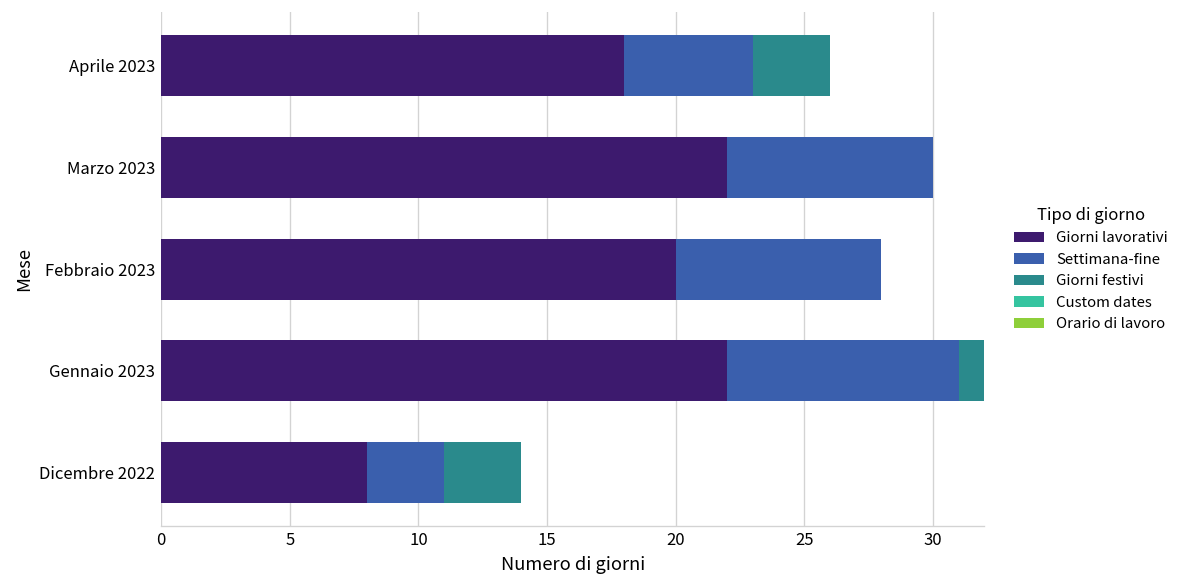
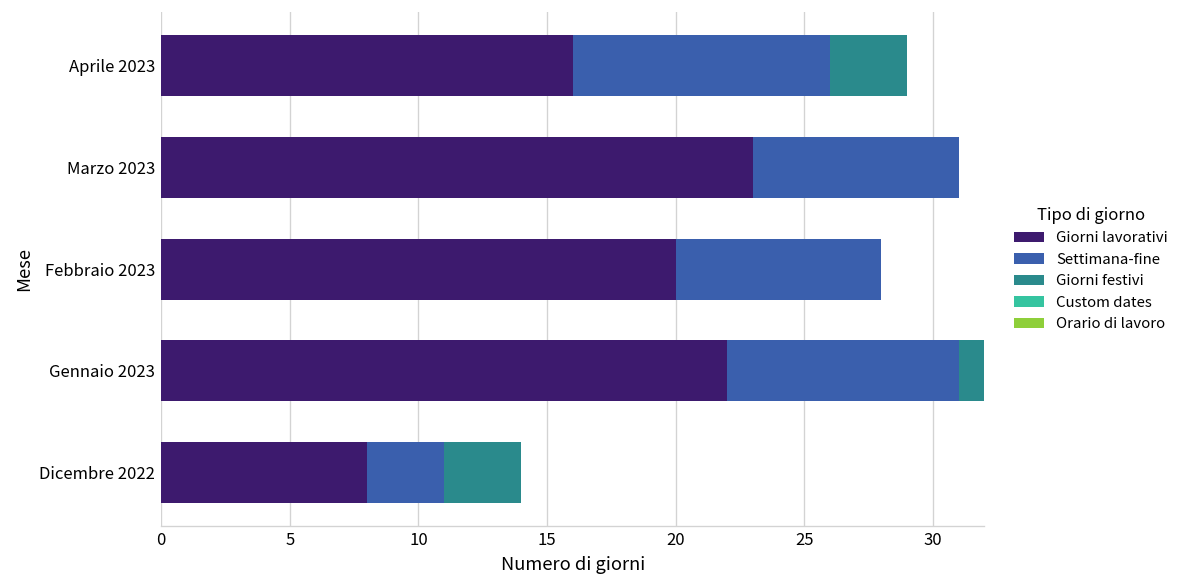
  {
    "Giorni lavorativi": {
-     "Aprile 2023": 18,
-     "Marzo 2023": 22,
+     "Aprile 2023": 16,
+     "Marzo 2023": 23,
      "Febbraio 2023": 20,
      "Gennaio 2023": 22,
      "Dicembre 2022": 8
    },
    "Settimana-fine": {
-     "Aprile 2023": 5,
+     "Aprile 2023": 10,
      "Marzo 2023": 8,
      "Febbraio 2023": 8,
      "Gennaio 2023": 9,
      "Dicembre 2022": 3
    },
    "Orario di lavoro": {
      "Marzo 2023": 0,
      "Febbraio 2023": 0
    }
  }
